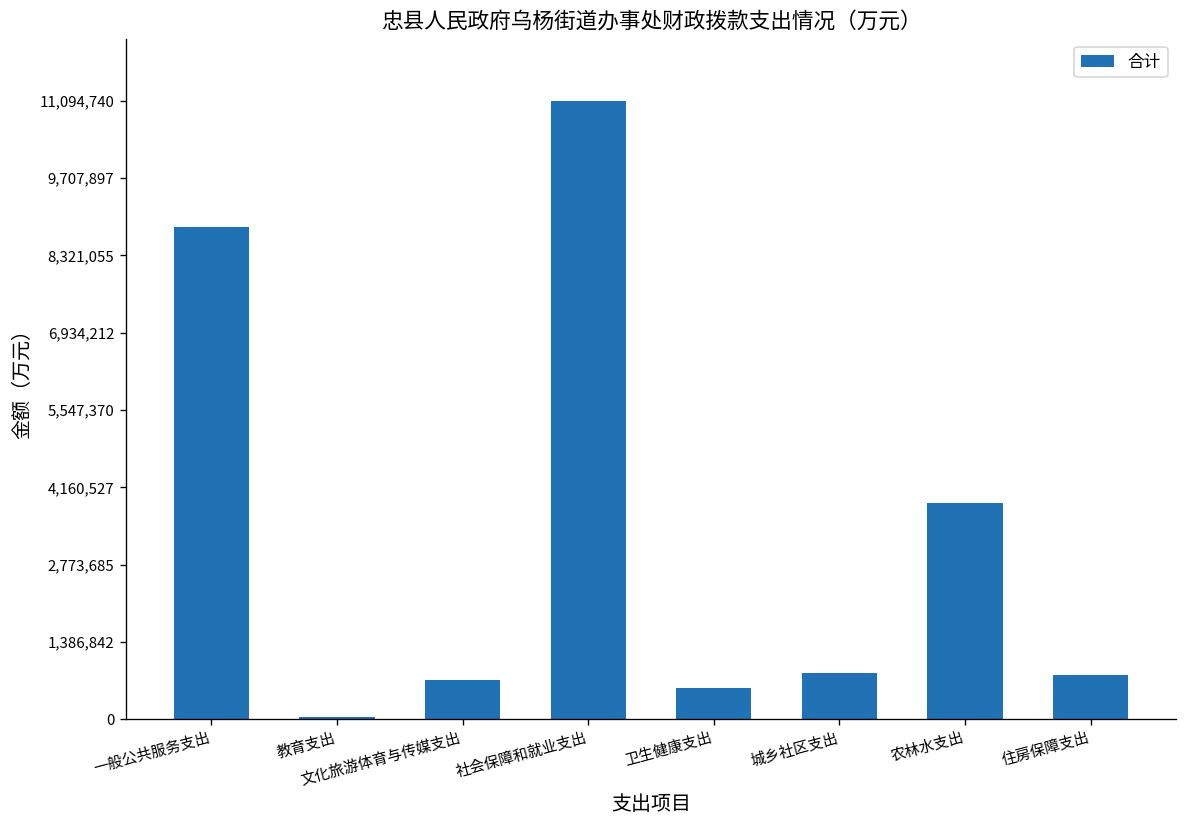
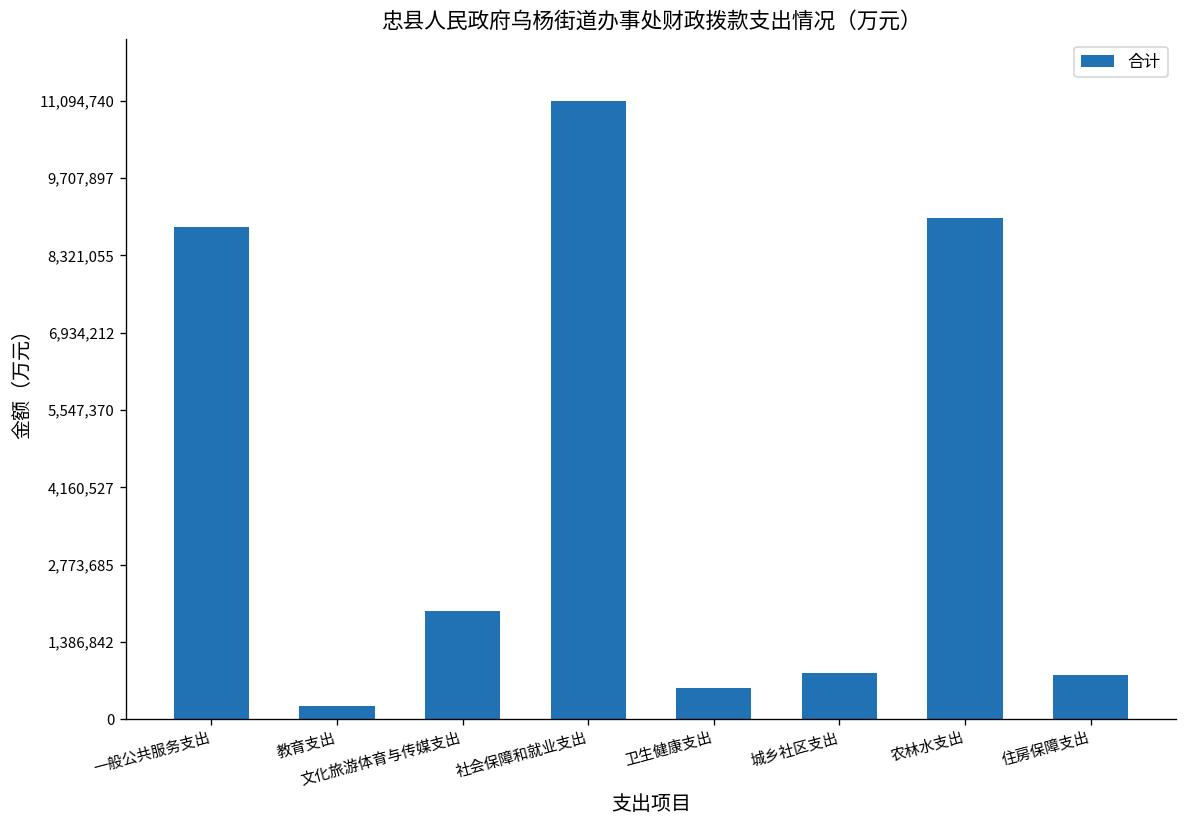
  {
    "一般公共服务支出": "8,800,000",
-   "教育支出": "100,000",
-   "文化旅游体育与传媒支出": "700,000",
+   "教育支出": "200,000",
+   "文化旅游体育与传媒支出": "1,900,000",
    "社会保障和就业支出": "11,100,000",
    "卫生健康支出": "600,000",
    "城乡社区支出": "800,000",
-   "农林水支出": "3,900,000",
+   "农林水支出": "9,000,000",
    "住房保障支出": "800,000"
  }
